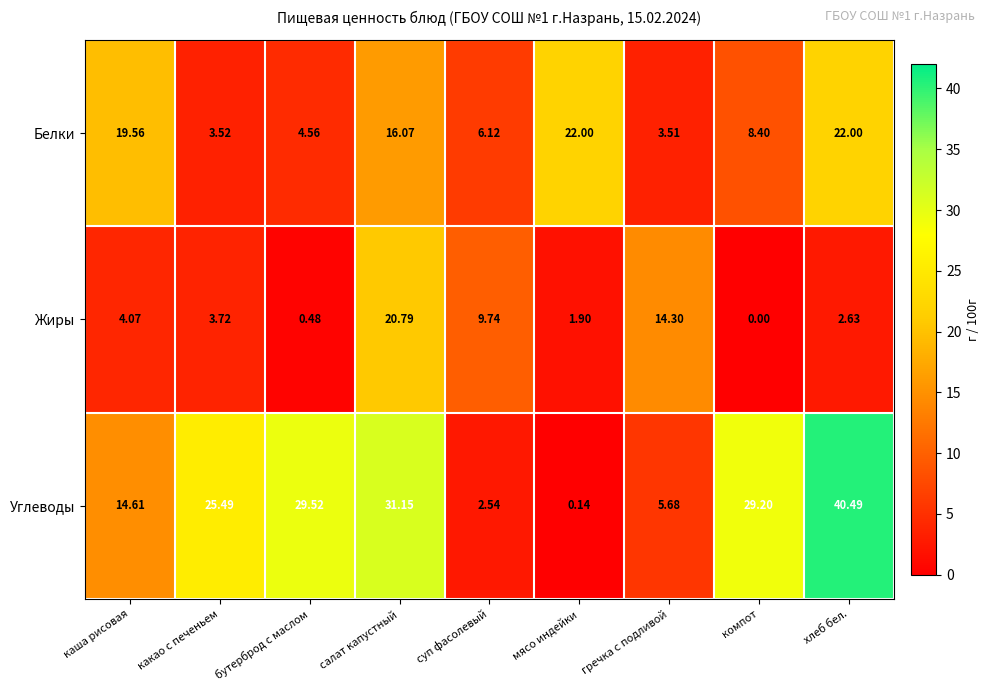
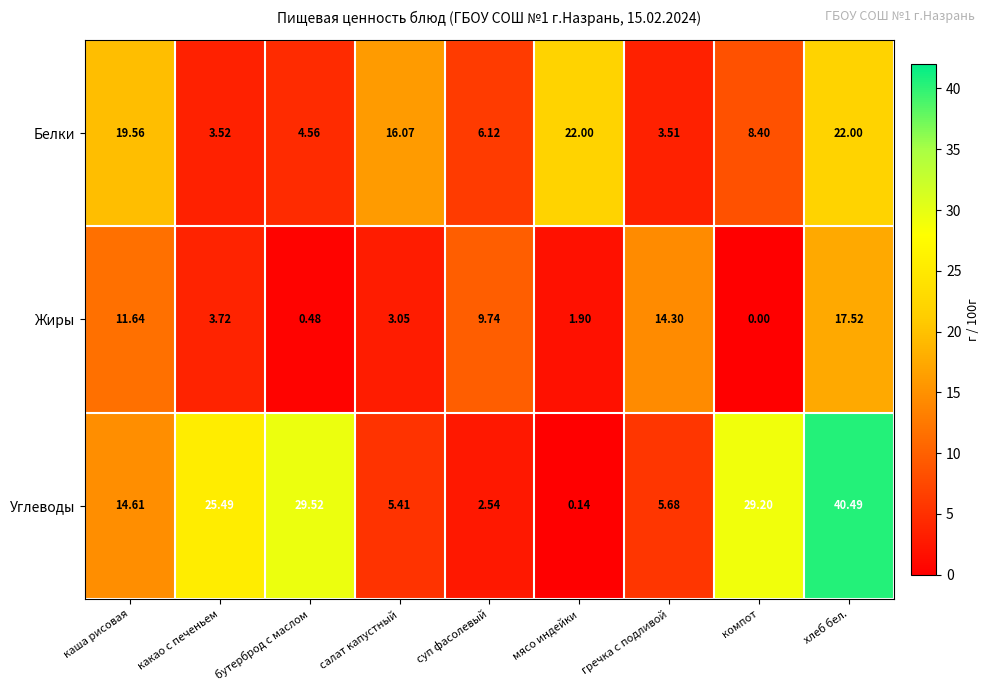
  {
    "Белки": {
      "каша рисовая": 19.56,
      "какао с печеньем": 3.52,
      "бутерброд с маслом": 4.56,
      "салат капустный": 16.07,
      "суп фасолевый": 6.12,
      "мясо индейки": 22.00,
      "гречка с подливой": 3.51,
      "компот": 8.40,
      "хлеб бел.": 22.00
    },
    "Жиры": {
-     "каша рисовая": 4.07,
+     "каша рисовая": 11.64,
      "какао с печеньем": 3.72,
      "бутерброд с маслом": 0.48,
-     "салат капустный": 20.79,
+     "салат капустный": 3.05,
      "суп фасолевый": 9.74,
      "мясо индейки": 1.90,
      "гречка с подливой": 14.30,
      "компот": 0.00,
-     "хлеб бел.": 2.63
+     "хлеб бел.": 17.52
    },
    "Углеводы": {
      "каша рисовая": 14.61,
      "какао с печеньем": 25.49,
      "бутерброд с маслом": 29.52,
-     "салат капустный": 31.15,
+     "салат капустный": 5.41,
      "суп фасолевый": 2.54,
      "мясо индейки": 0.14,
      "гречка с подливой": 5.68,
      "компот": 29.20,
      "хлеб бел.": 40.49
    }
  }
